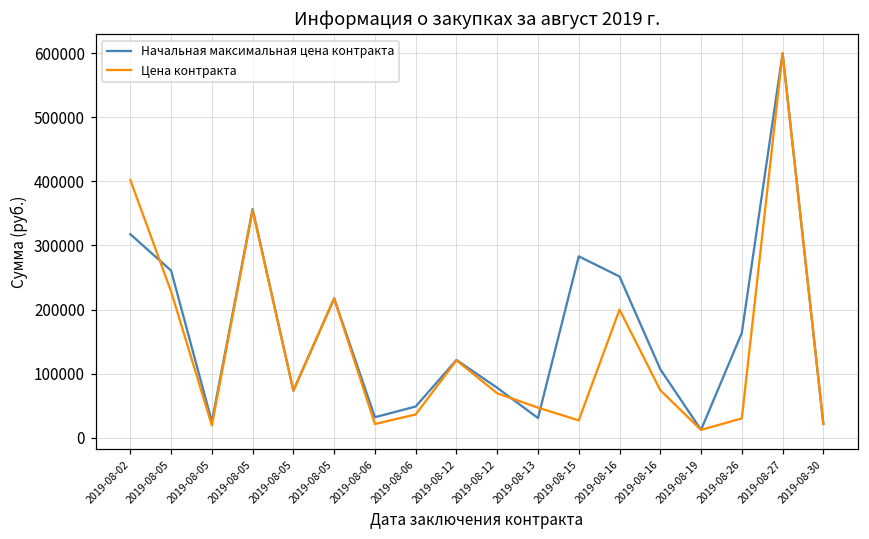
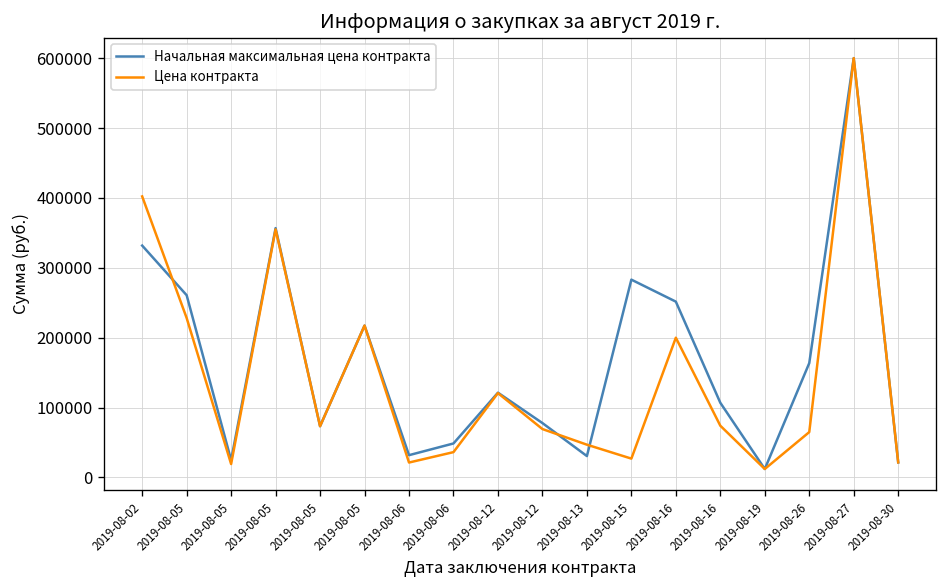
  {
    "Начальная максимальная цена контракта": {
-     "2019-08-02": 320000,
+     "2019-08-02": 330000,
      "2019-08-13": 30000,
      "2019-08-15": 280000,
      "2019-08-26": 160000
    },
    "Цена контракта": {
      "2019-08-02": 400000,
      "2019-08-13": 50000,
      "2019-08-15": 30000,
-     "2019-08-26": 30000
+     "2019-08-26": 60000
    }
  }
